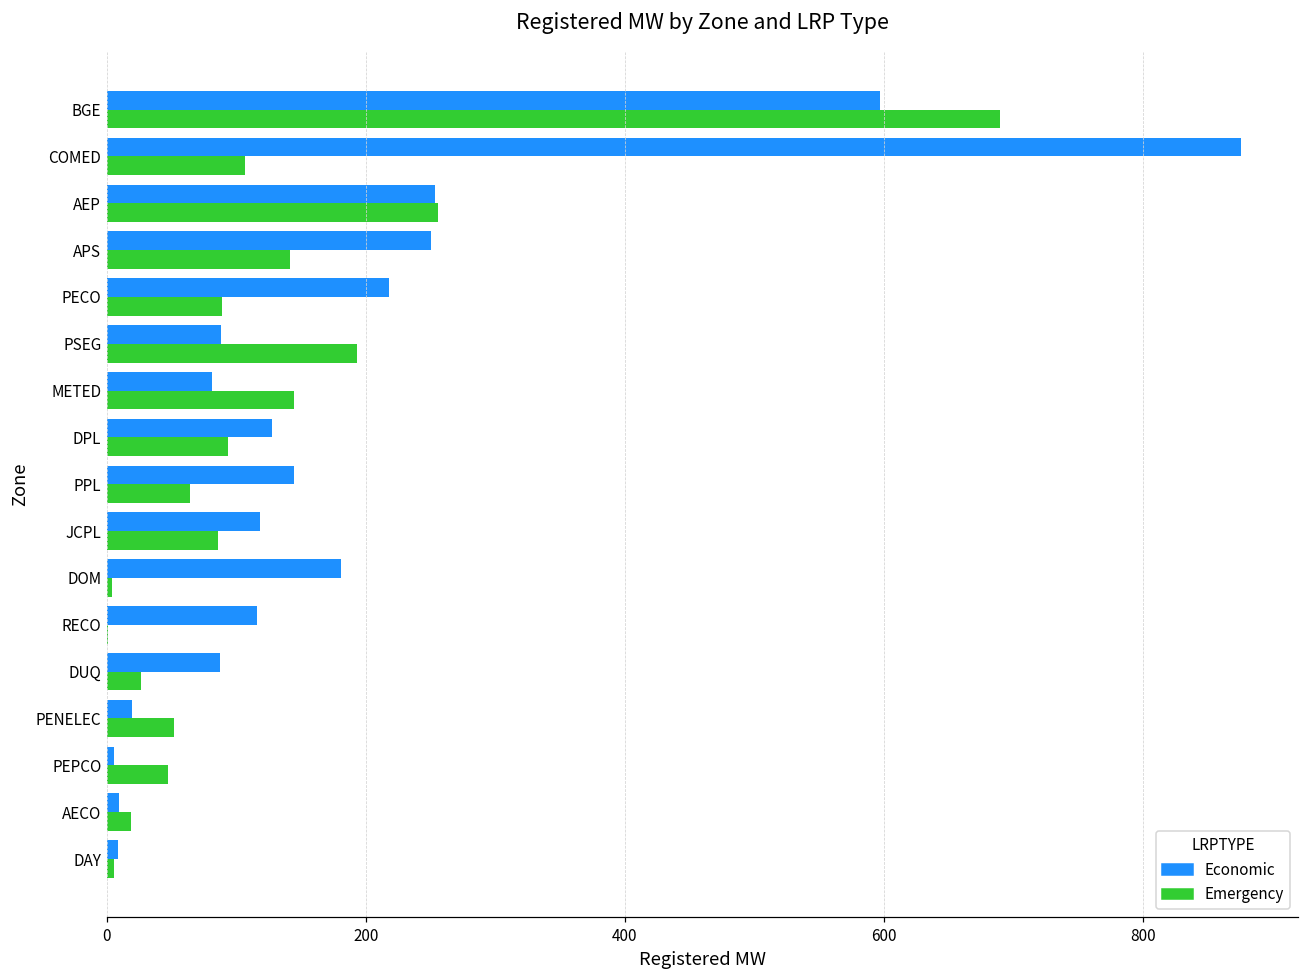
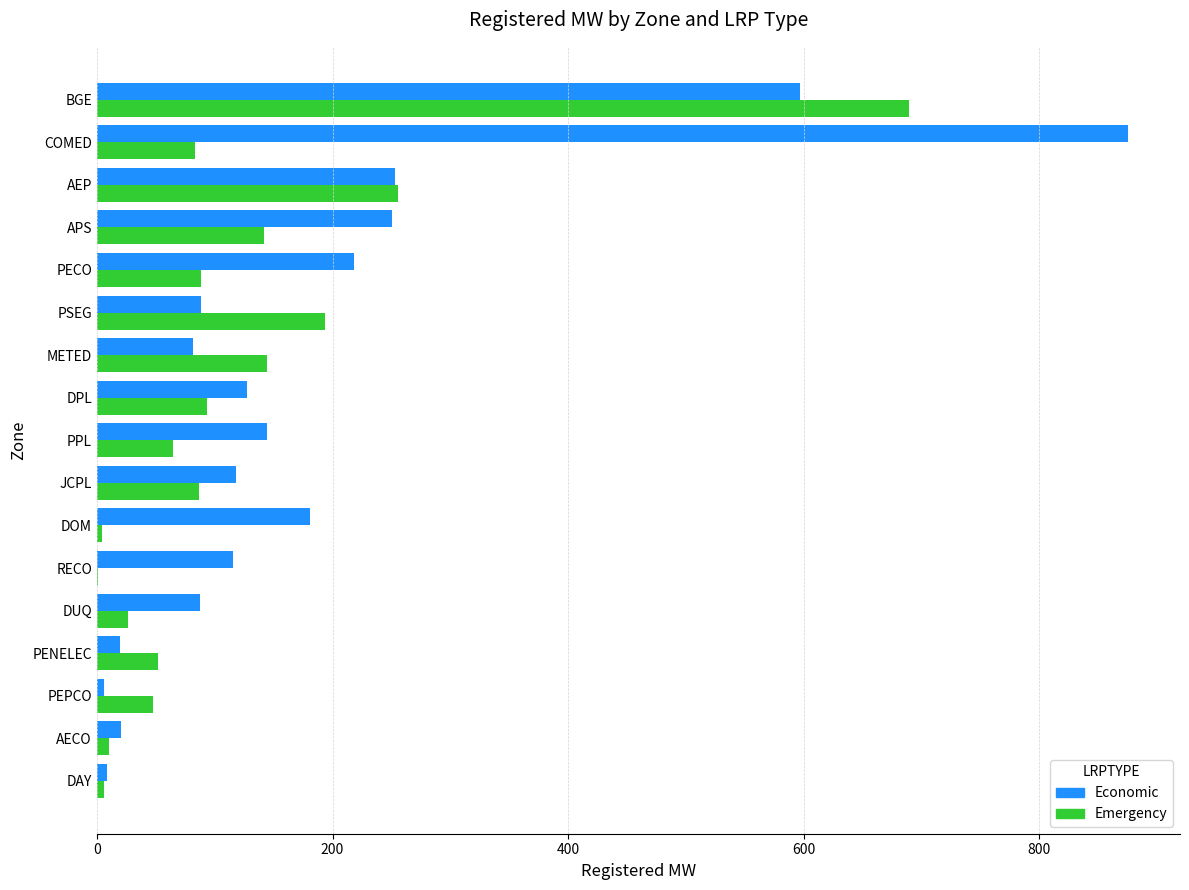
  {
    "Economic": {
      "BGE": 597,
      "COMED": 876,
      "AEP": 253,
      "APS": 250,
      "PECO": 218,
      "PSEG": 88,
      "METED": 82,
      "DPL": 128,
      "PPL": 145,
      "JCPL": 118,
      "DOM": 181,
      "RECO": 116,
      "DUQ": 88,
      "PENELEC": 19,
      "PEPCO": 6,
-     "AECO": 10,
+     "AECO": 21,
      "DAY": 9
    },
    "Emergency": {
      "BGE": 689,
-     "COMED": 107,
+     "COMED": 83,
      "AEP": 256,
      "APS": 142,
      "PECO": 89,
      "PSEG": 193,
      "METED": 144,
      "DPL": 94,
      "PPL": 65,
      "JCPL": 86,
      "DOM": 4,
      "DUQ": 26,
      "PENELEC": 52,
      "PEPCO": 47,
-     "AECO": 19,
+     "AECO": 10,
      "DAY": 6
    }
  }
